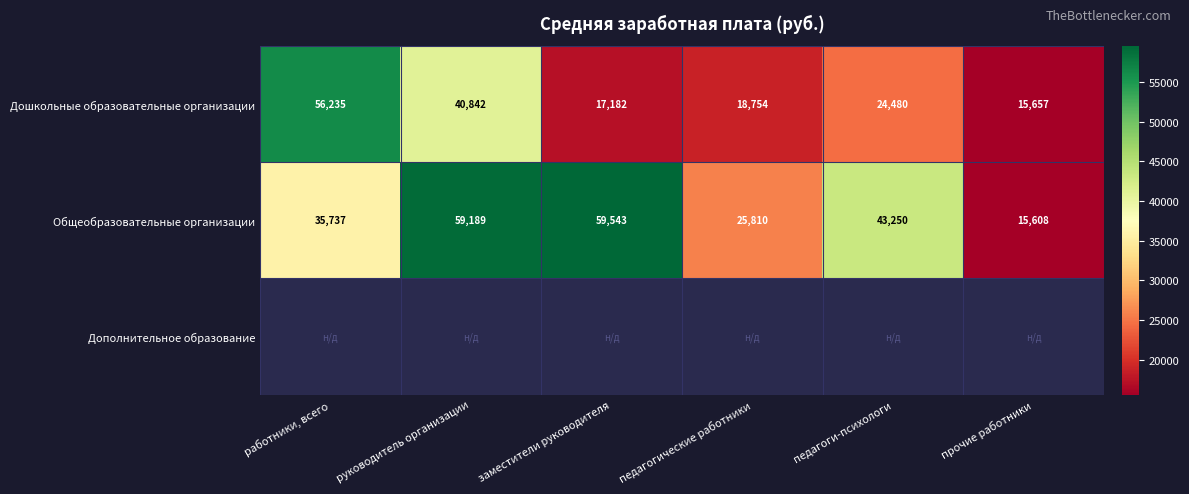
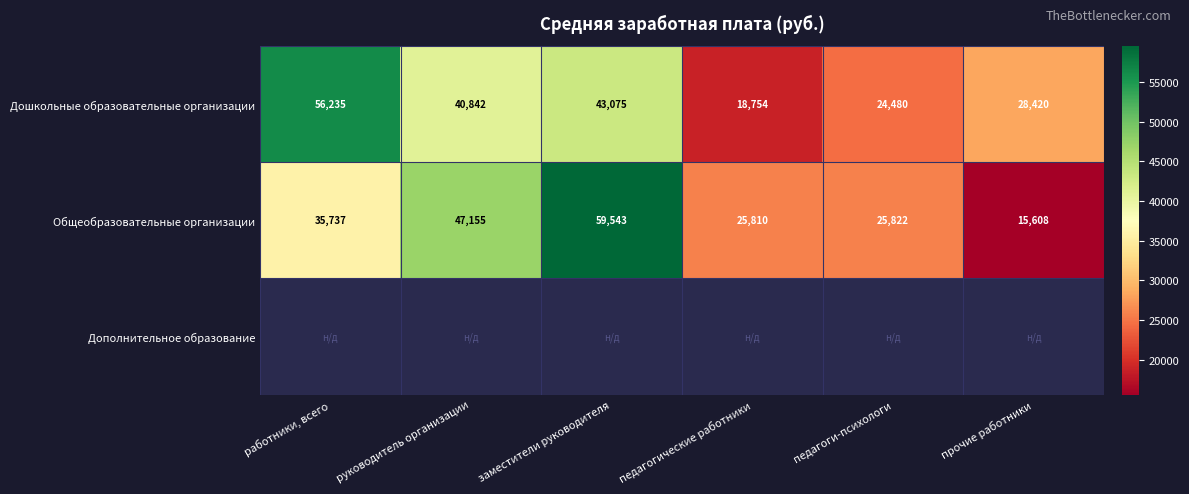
  {
    "Дошкольные образовательные организации": {
      "работники, всего": "56,235",
      "руководитель организации": "40,842",
-     "заместители руководителя": "17,182",
+     "заместители руководителя": "43,075",
      "педагогические работники": "18,754",
      "педагоги-психологи": "24,480",
-     "прочие работники": "15,657"
+     "прочие работники": "28,420"
    },
    "Общеобразовательные организации": {
      "работники, всего": "35,737",
-     "руководитель организации": "59,189",
+     "руководитель организации": "47,155",
      "заместители руководителя": "59,543",
      "педагогические работники": "25,810",
-     "педагоги-психологи": "43,250",
+     "педагоги-психологи": "25,822",
      "прочие работники": "15,608"
    }
  }
